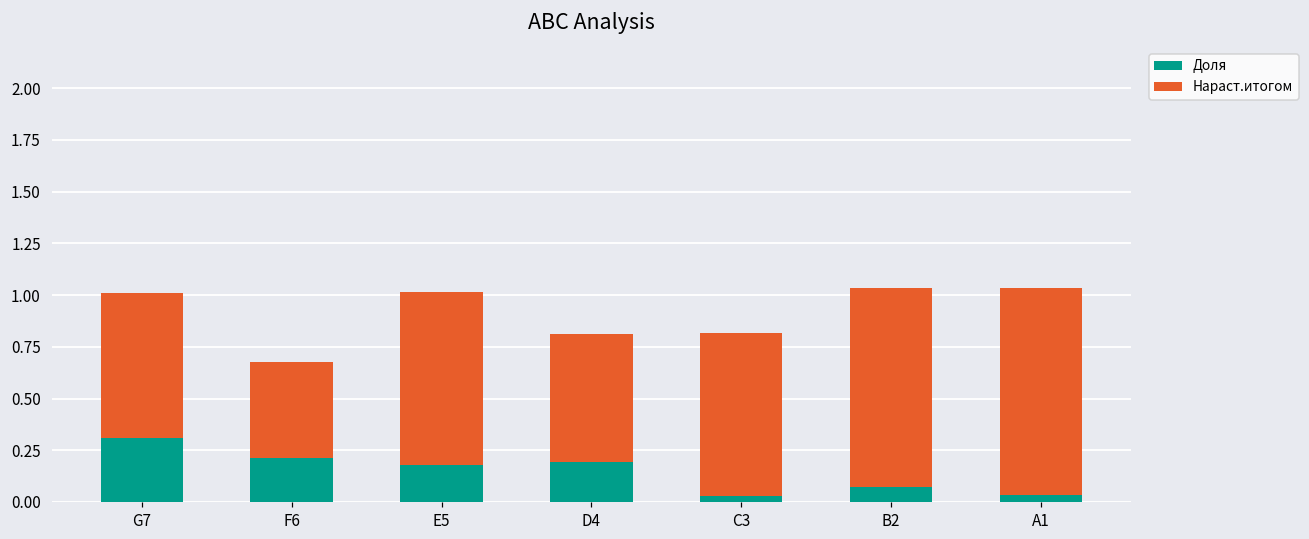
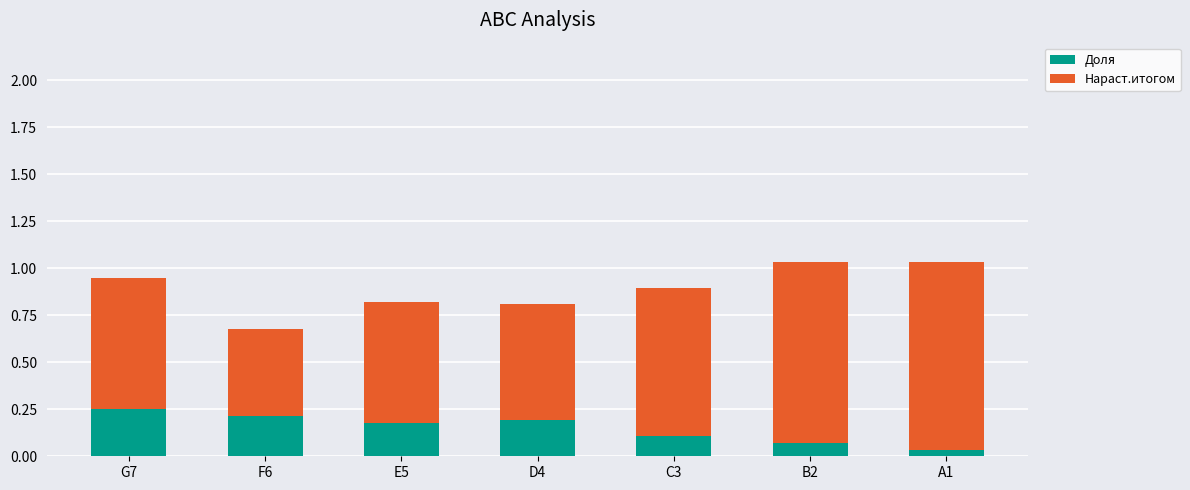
  {
    "Доля": {
-     "G7": 0.31,
+     "G7": 0.25,
      "F6": 0.21,
      "E5": 0.18,
      "D4": 0.19,
-     "C3": 0.03,
+     "C3": 0.11,
      "B2": 0.07,
      "A1": 0.04
    },
    "Нараст.итогом": {
      "G7": 0.70,
      "F6": 0.46,
-     "E5": 0.84,
+     "E5": 0.64,
      "D4": 0.62,
      "C3": 0.79,
      "B2": 0.96,
      "A1": 1.00
    }
  }
